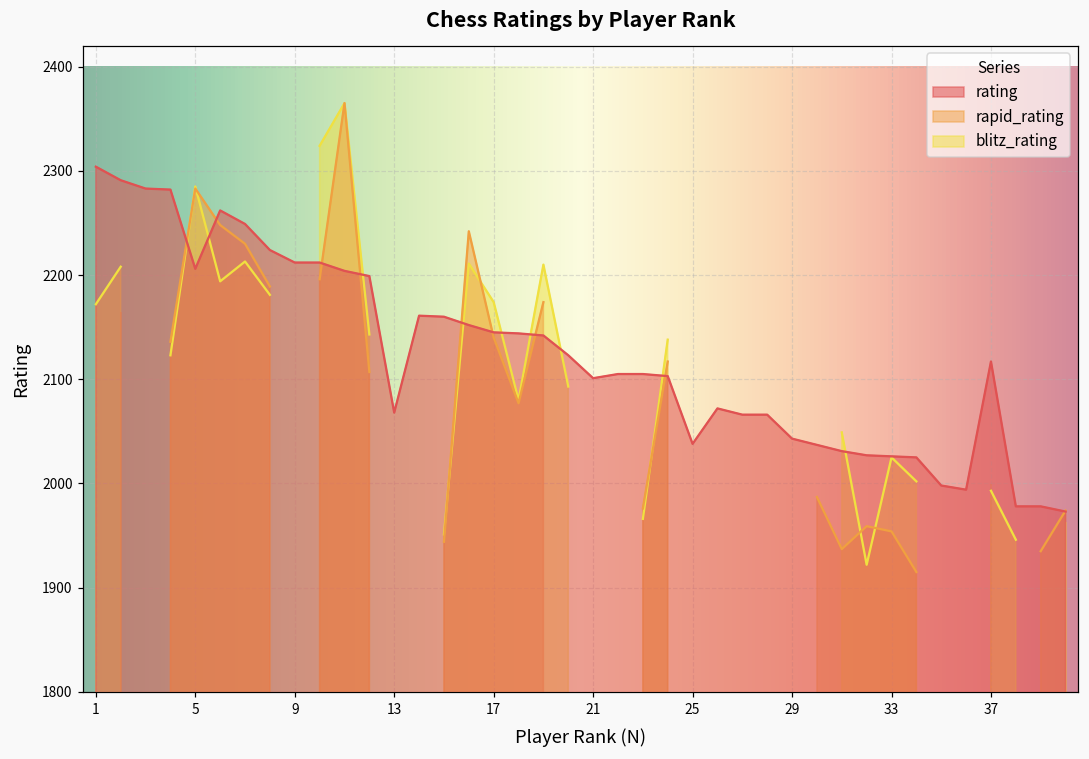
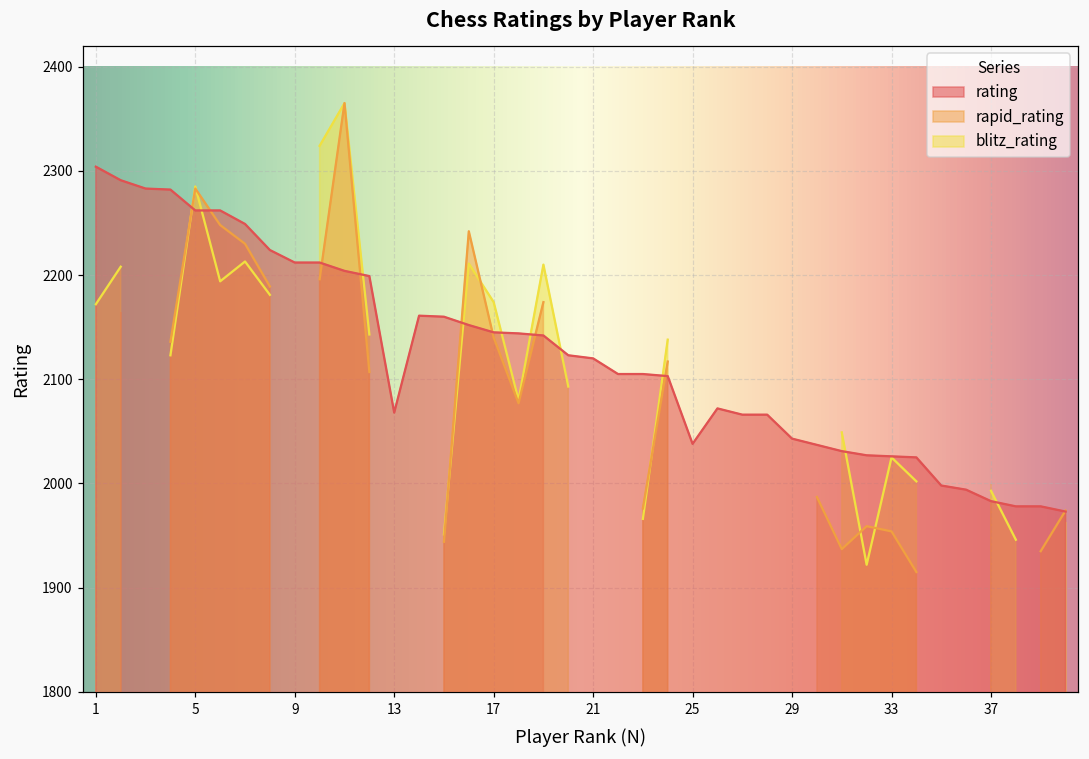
  {
    "rating": {
      "1": 2300,
-     "5": 2210,
+     "5": 2260,
      "9": 2210,
      "13": 2070,
      "17": 2150,
-     "21": 2100,
+     "21": 2120,
      "25": 2040,
      "29": 2040,
-     "37": 2120
+     "37": 1980
    }
  }
